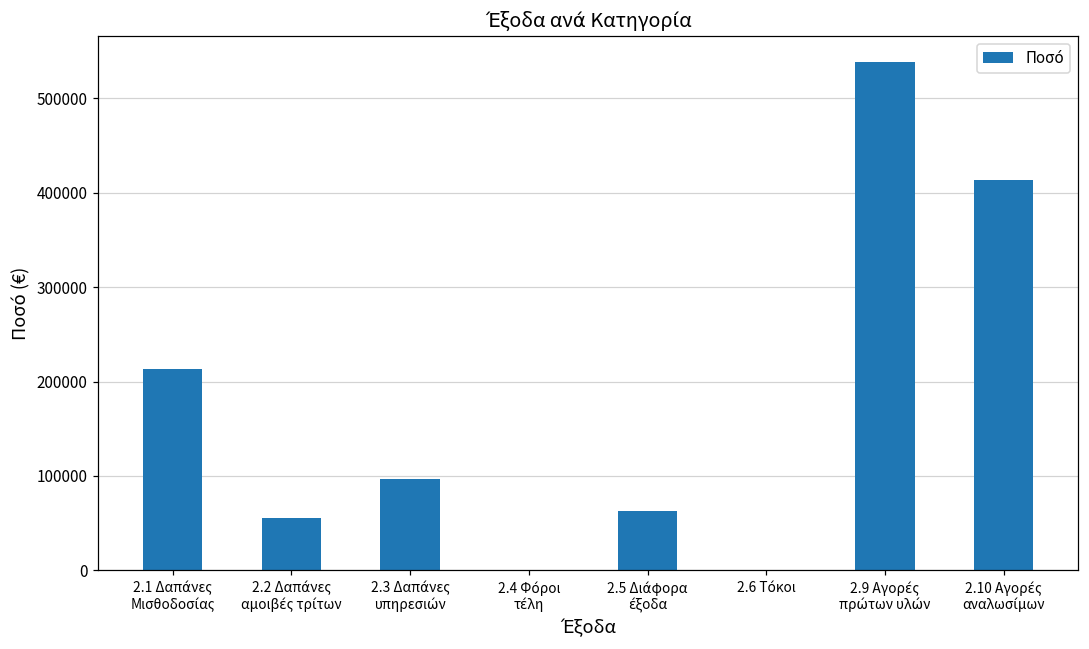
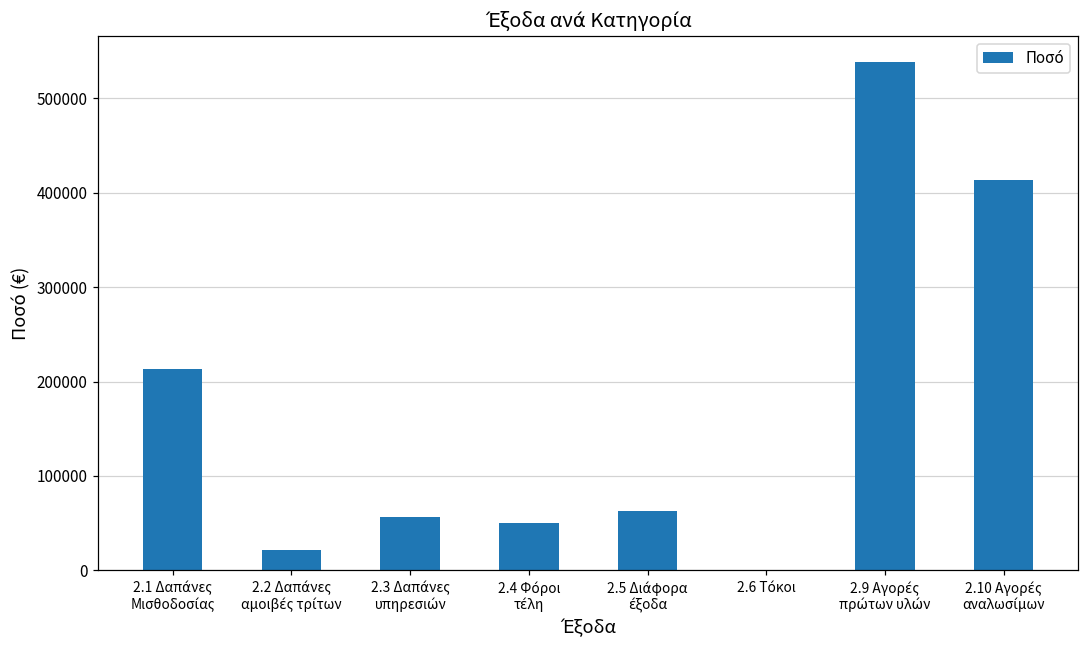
  {
    "2.1 Δαπάνες Μισθοδοσίας": 210000,
-   "2.2 Δαπάνες αμοιβές τρίτων": 60000,
-   "2.3 Δαπάνες υπηρεσιών": 100000,
-   "2.4 Φόροι τέλη": 0,
+   "2.2 Δαπάνες αμοιβές τρίτων": 20000,
+   "2.3 Δαπάνες υπηρεσιών": 60000,
+   "2.4 Φόροι τέλη": 50000,
    "2.5 Διάφορα έξοδα": 60000,
    "2.9 Αγορές πρώτων υλών": 540000,
    "2.10 Αγορές αναλωσίμων": 410000
  }
